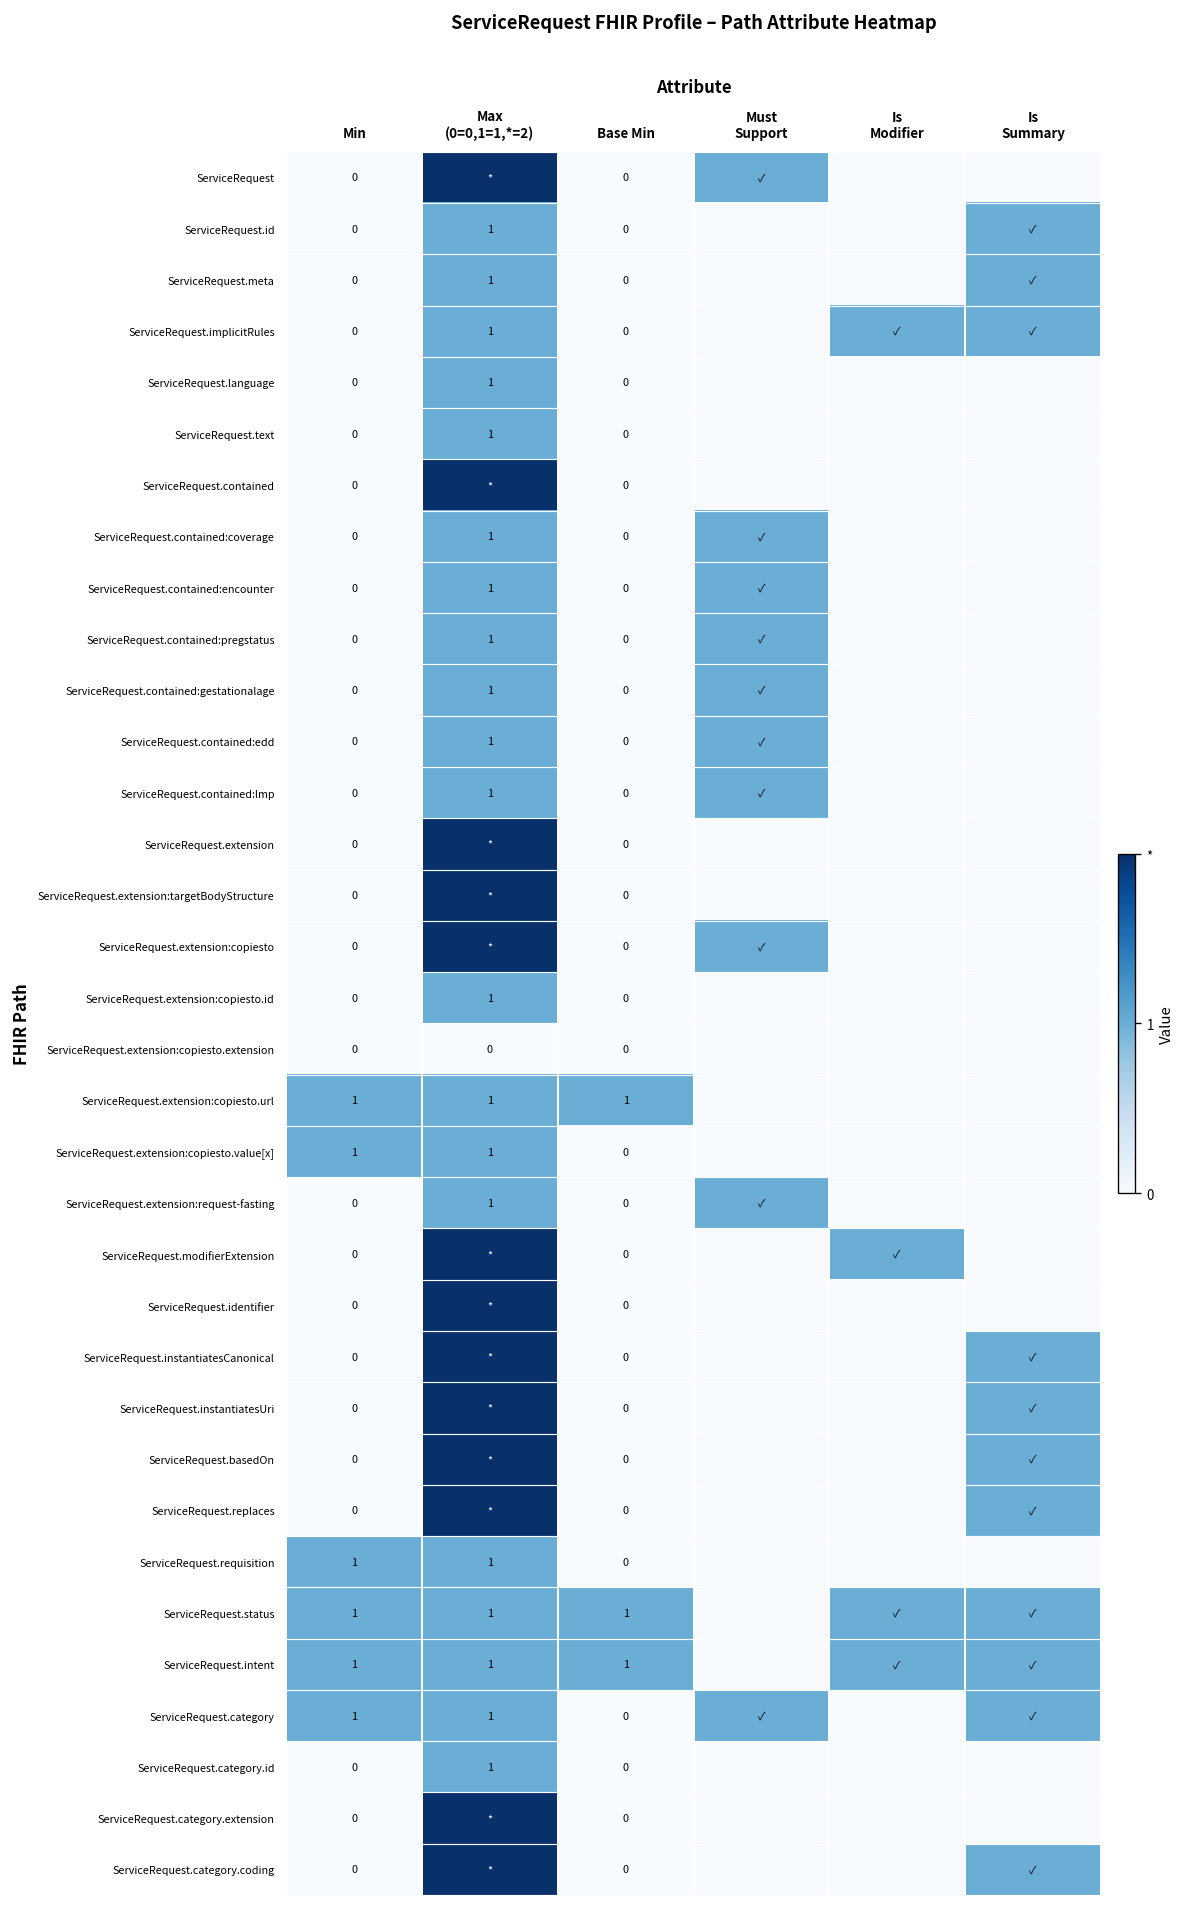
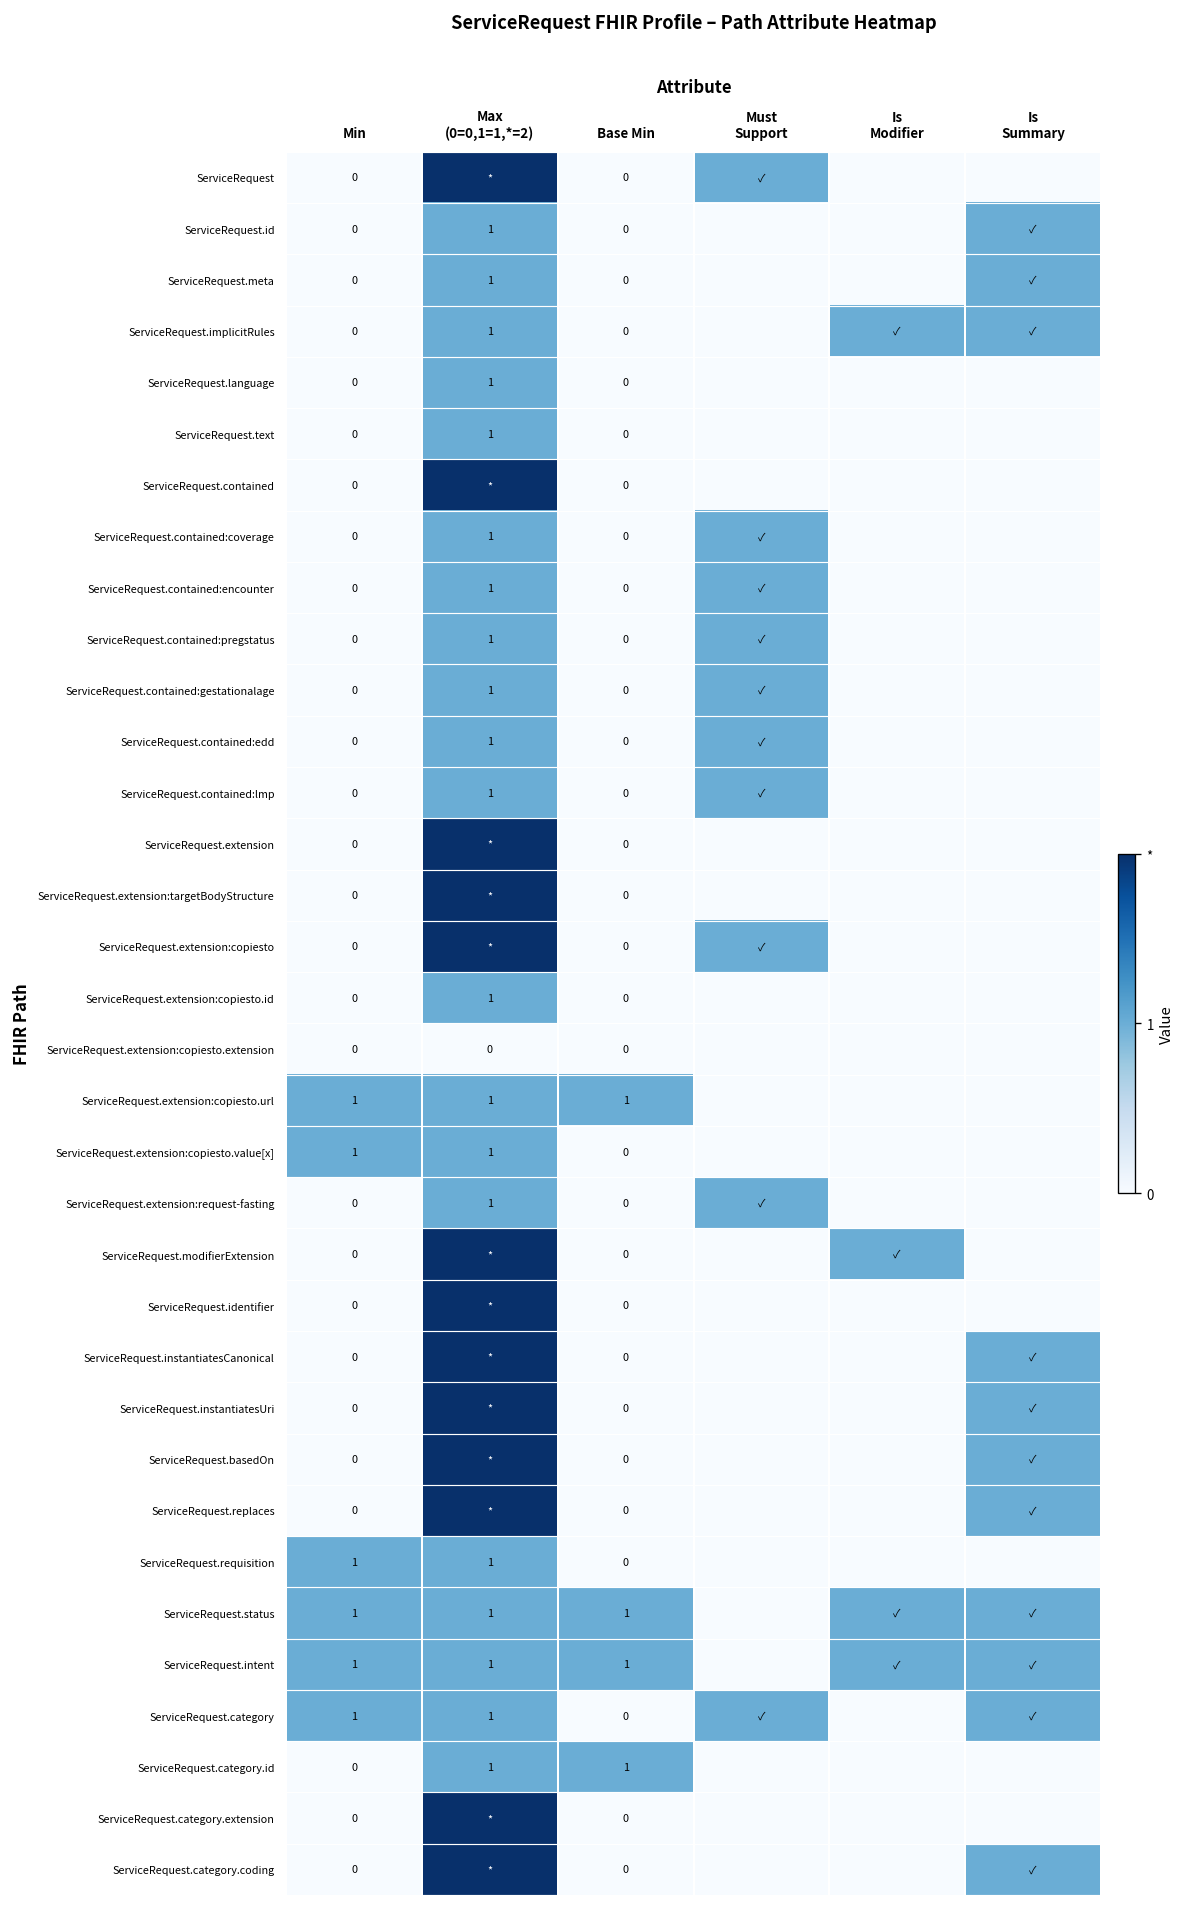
  {
    "ServiceRequest": {
      "Min": 0,
      "Base Min": 0
    },
    "ServiceRequest.id": {
      "Min": 0,
      "Max (0=0,1=1,*=2)": 1,
      "Base Min": 0
    },
    "ServiceRequest.meta": {
      "Min": 0,
      "Max (0=0,1=1,*=2)": 1,
      "Base Min": 0
    },
    "ServiceRequest.implicitRules": {
      "Min": 0,
      "Max (0=0,1=1,*=2)": 1,
      "Base Min": 0
    },
    "ServiceRequest.language": {
      "Min": 0,
      "Max (0=0,1=1,*=2)": 1,
      "Base Min": 0
    },
    "ServiceRequest.text": {
      "Min": 0,
      "Max (0=0,1=1,*=2)": 1,
      "Base Min": 0
    },
    "ServiceRequest.contained": {
      "Min": 0,
      "Base Min": 0
    },
    "ServiceRequest.contained:coverage": {
      "Min": 0,
      "Max (0=0,1=1,*=2)": 1,
      "Base Min": 0
    },
    "ServiceRequest.contained:encounter": {
      "Min": 0,
      "Max (0=0,1=1,*=2)": 1,
      "Base Min": 0
    },
    "ServiceRequest.contained:pregstatus": {
      "Min": 0,
      "Max (0=0,1=1,*=2)": 1,
      "Base Min": 0
    },
    "ServiceRequest.contained:gestationalage": {
      "Min": 0,
      "Max (0=0,1=1,*=2)": 1,
      "Base Min": 0
    },
    "ServiceRequest.contained:edd": {
      "Min": 0,
      "Max (0=0,1=1,*=2)": 1,
      "Base Min": 0
    },
    "ServiceRequest.contained:lmp": {
      "Min": 0,
      "Max (0=0,1=1,*=2)": 1,
      "Base Min": 0
    },
    "ServiceRequest.extension": {
      "Min": 0,
      "Base Min": 0
    },
    "ServiceRequest.extension:targetBodyStructure": {
      "Min": 0,
      "Base Min": 0
    },
    "ServiceRequest.extension:copiesto": {
      "Min": 0,
      "Base Min": 0
    },
    "ServiceRequest.extension:copiesto.id": {
      "Min": 0,
      "Max (0=0,1=1,*=2)": 1,
      "Base Min": 0
    },
    "ServiceRequest.extension:copiesto.extension": {
      "Min": 0,
      "Max (0=0,1=1,*=2)": 0,
      "Base Min": 0
    },
    "ServiceRequest.extension:copiesto.url": {
      "Min": 1,
      "Max (0=0,1=1,*=2)": 1,
      "Base Min": 1
    },
    "ServiceRequest.extension:copiesto.value[x]": {
      "Min": 1,
      "Max (0=0,1=1,*=2)": 1,
      "Base Min": 0
    },
    "ServiceRequest.extension:request-fasting": {
      "Min": 0,
      "Max (0=0,1=1,*=2)": 1,
      "Base Min": 0
    },
    "ServiceRequest.modifierExtension": {
      "Min": 0,
      "Base Min": 0
    },
    "ServiceRequest.identifier": {
      "Min": 0,
      "Base Min": 0
    },
    "ServiceRequest.instantiatesCanonical": {
      "Min": 0,
      "Base Min": 0
    },
    "ServiceRequest.instantiatesUri": {
      "Min": 0,
      "Base Min": 0
    },
    "ServiceRequest.basedOn": {
      "Min": 0,
      "Base Min": 0
    },
    "ServiceRequest.replaces": {
      "Min": 0,
      "Base Min": 0
    },
    "ServiceRequest.requisition": {
      "Min": 1,
      "Max (0=0,1=1,*=2)": 1,
      "Base Min": 0
    },
    "ServiceRequest.status": {
      "Min": 1,
      "Max (0=0,1=1,*=2)": 1,
      "Base Min": 1
    },
    "ServiceRequest.intent": {
      "Min": 1,
      "Max (0=0,1=1,*=2)": 1,
      "Base Min": 1
    },
    "ServiceRequest.category": {
      "Min": 1,
      "Max (0=0,1=1,*=2)": 1,
      "Base Min": 0
    },
    "ServiceRequest.category.id": {
      "Min": 0,
      "Max (0=0,1=1,*=2)": 1,
-     "Base Min": 0
+     "Base Min": 1
    },
    "ServiceRequest.category.extension": {
      "Min": 0,
      "Base Min": 0
    },
    "ServiceRequest.category.coding": {
      "Min": 0,
      "Base Min": 0
    }
  }
